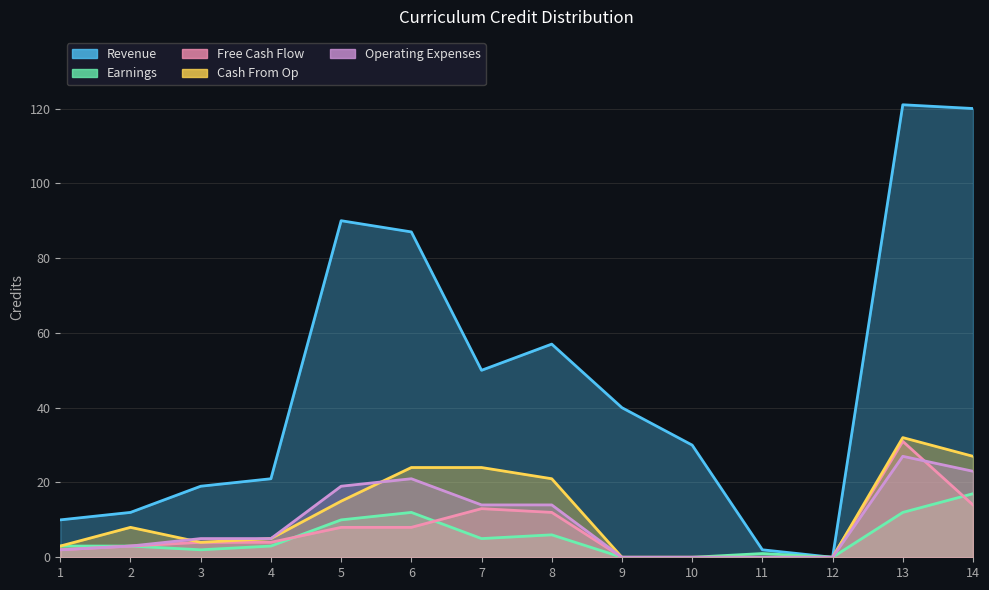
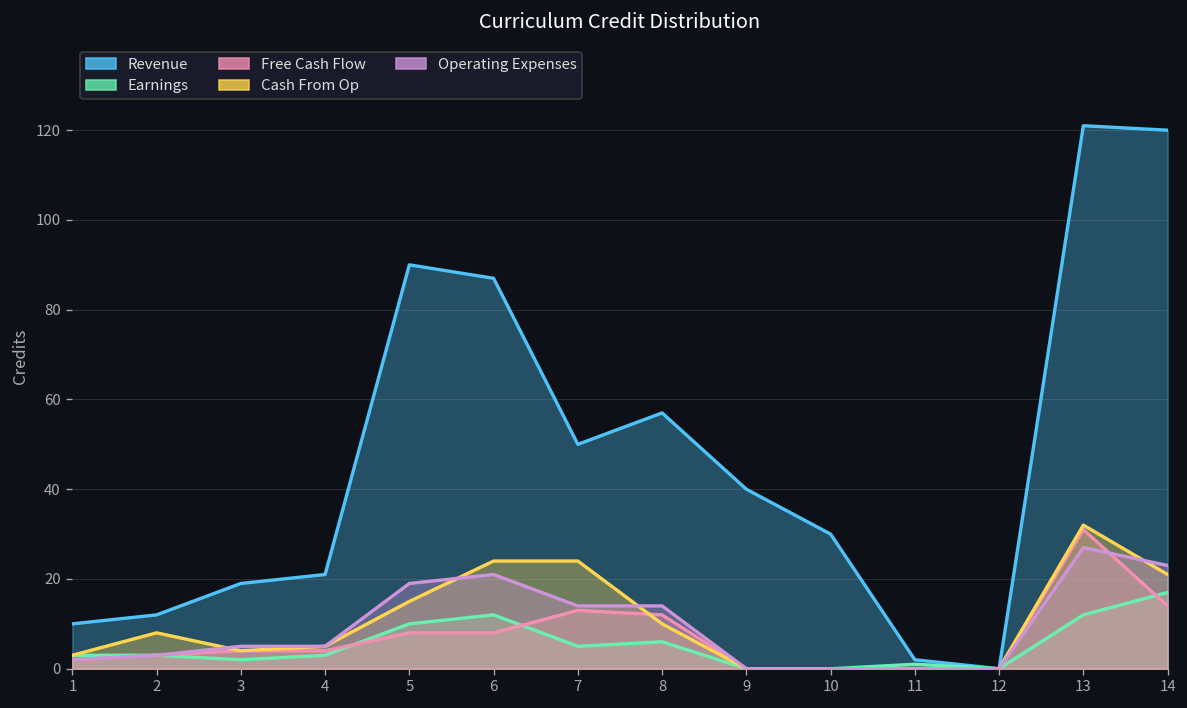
  {
    "Cash From Op": {
      "2": 8,
      "5": 15,
      "6": 24,
      "7": 24,
-     "8": 21,
+     "8": 10,
      "13": 32,
-     "14": 27
+     "14": 21
    }
  }
